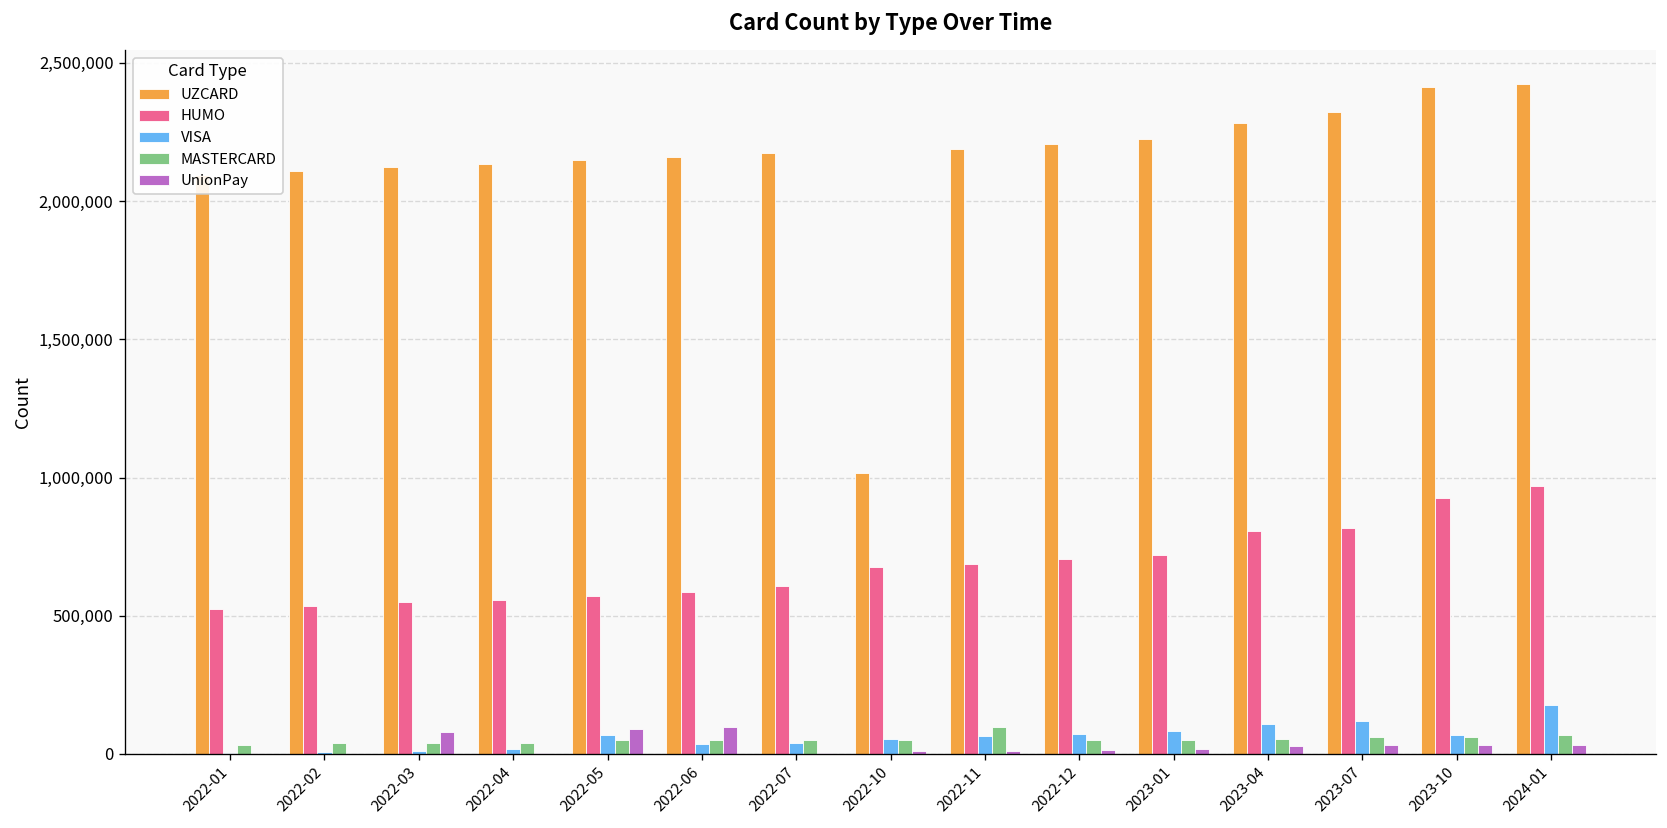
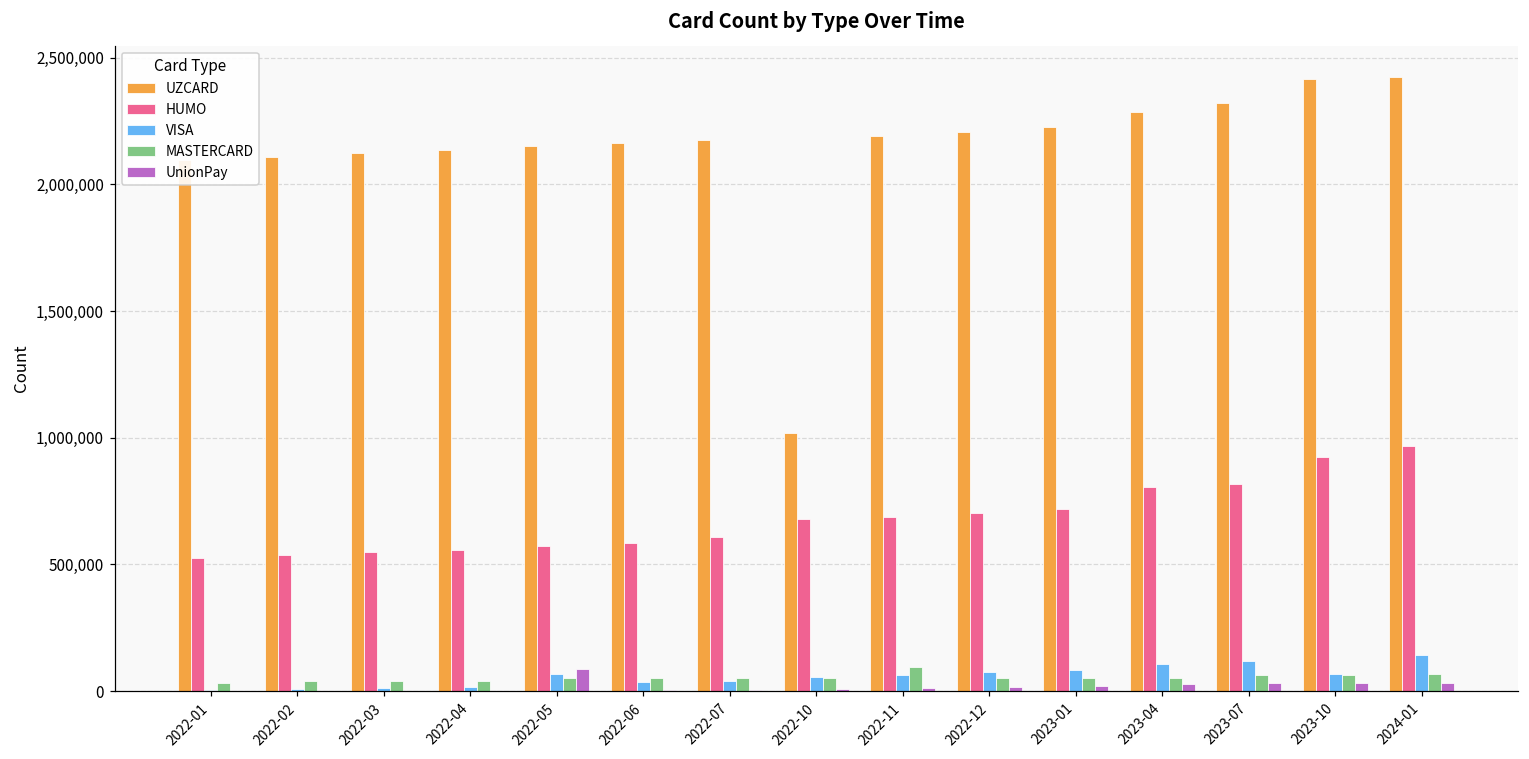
  {
    "UZCARD": {
      "2022-02": "2,110,000",
      "2022-03": "2,120,000",
      "2022-04": "2,140,000",
      "2022-05": "2,150,000",
      "2022-06": "2,160,000",
      "2022-07": "2,170,000",
      "2022-10": "1,020,000",
      "2022-11": "2,190,000",
      "2022-12": "2,210,000",
      "2023-01": "2,230,000",
      "2023-04": "2,280,000",
      "2023-07": "2,320,000",
      "2023-10": "2,410,000",
      "2024-01": "2,430,000"
    },
    "HUMO": {
      "2022-01": "520,000",
      "2022-02": "540,000",
      "2022-03": "550,000",
      "2022-04": "560,000",
      "2022-05": "570,000",
      "2022-06": "580,000",
      "2022-07": "610,000",
      "2022-10": "680,000",
      "2022-11": "690,000",
      "2022-12": "700,000",
      "2023-01": "720,000",
      "2023-04": "810,000",
      "2023-07": "820,000",
      "2023-10": "920,000",
      "2024-01": "970,000"
    },
    "VISA": {
      "2022-03": "10,000",
      "2022-04": "20,000",
      "2022-05": "70,000",
      "2022-06": "30,000",
      "2022-07": "40,000",
      "2022-10": "60,000",
      "2022-11": "60,000",
      "2022-12": "70,000",
      "2023-01": "80,000",
      "2023-04": "110,000",
      "2023-07": "120,000",
      "2023-10": "70,000",
-     "2024-01": "180,000"
+     "2024-01": "140,000"
    },
    "MASTERCARD": {
      "2022-01": "30,000",
      "2022-02": "40,000",
      "2022-03": "40,000",
      "2022-04": "40,000",
      "2022-05": "50,000",
      "2022-06": "50,000",
      "2022-07": "50,000",
      "2022-10": "50,000",
      "2022-11": "100,000",
      "2022-12": "50,000",
      "2023-01": "50,000",
      "2023-04": "50,000",
      "2023-07": "60,000",
      "2023-10": "60,000",
      "2024-01": "70,000"
    },
    "UnionPay": {
-     "2022-03": "80,000",
+     "2022-03": "0",
      "2022-05": "90,000",
-     "2022-06": "100,000",
+     "2022-06": "0",
      "2022-11": "10,000",
      "2022-12": "20,000",
      "2023-01": "20,000",
      "2023-04": "30,000",
      "2023-07": "30,000",
      "2023-10": "30,000",
      "2024-01": "30,000"
    }
  }
